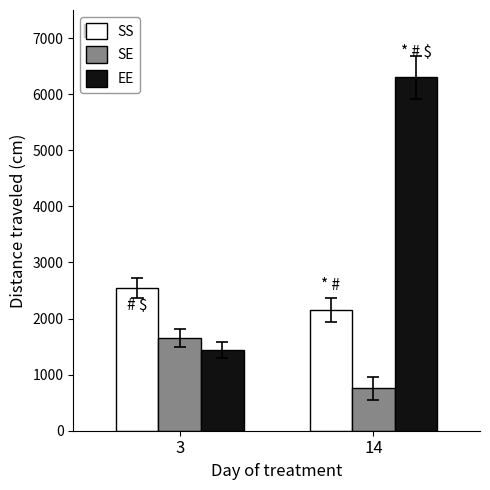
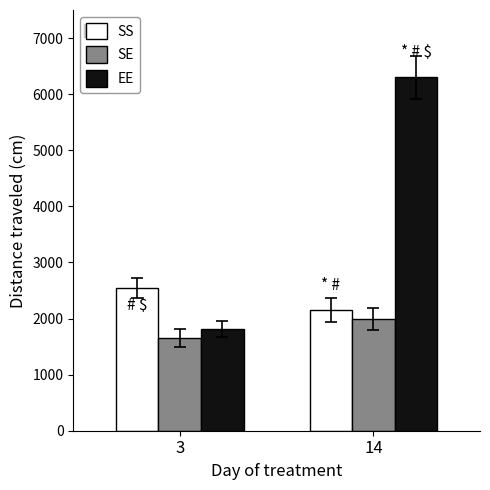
  {
    "SS": {
      "3": 2500,
      "14": 2200
    },
    "SE": {
      "3": 1700,
-     "14": 800
+     "14": 2000
    },
    "EE": {
-     "3": 1400,
+     "3": 1800,
      "14": 6300
    }
  }
